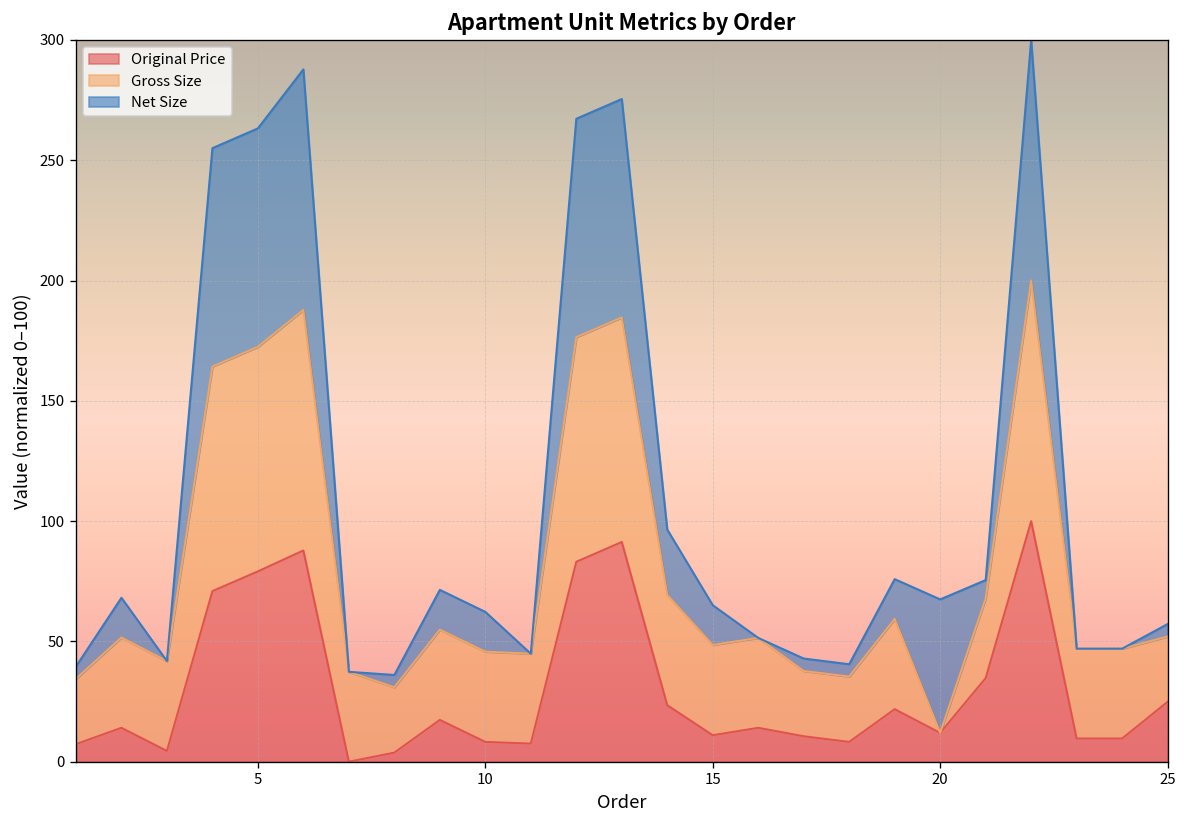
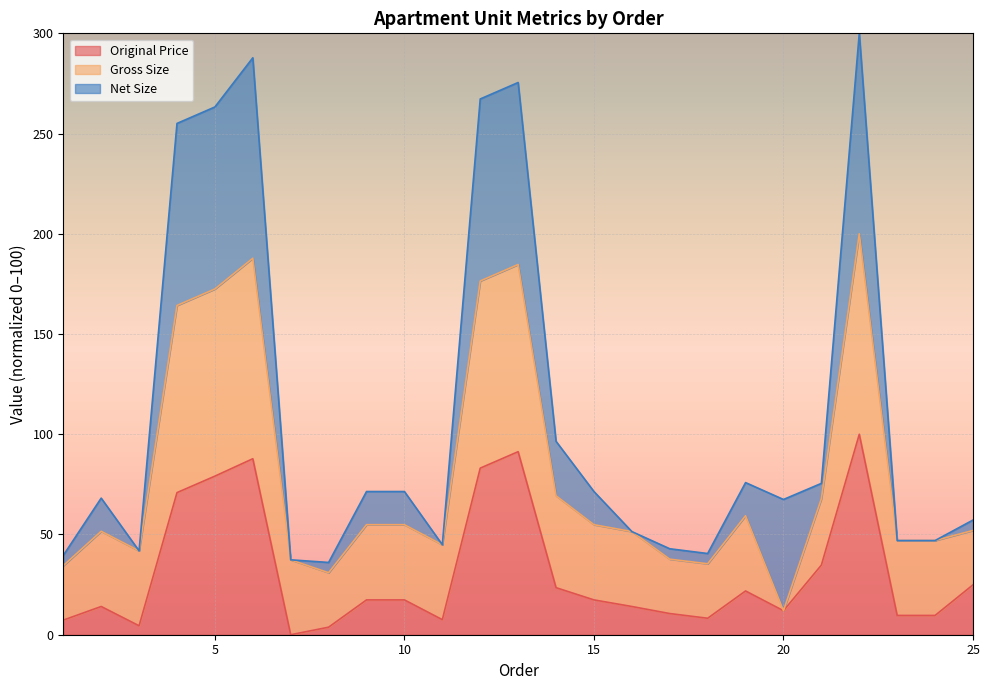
  {
    "Original Price": {
      "5": 79,
-     "10": 8,
-     "15": 11,
+     "10": 17,
+     "15": 17,
      "25": 25
    },
    "Gross Size": {
      "5": 93,
      "10": 38,
      "15": 38,
      "25": 27
    },
    "Net Size": {
      "5": 91,
      "10": 17,
      "15": 17,
      "20": 55,
      "25": 5
    }
  }
